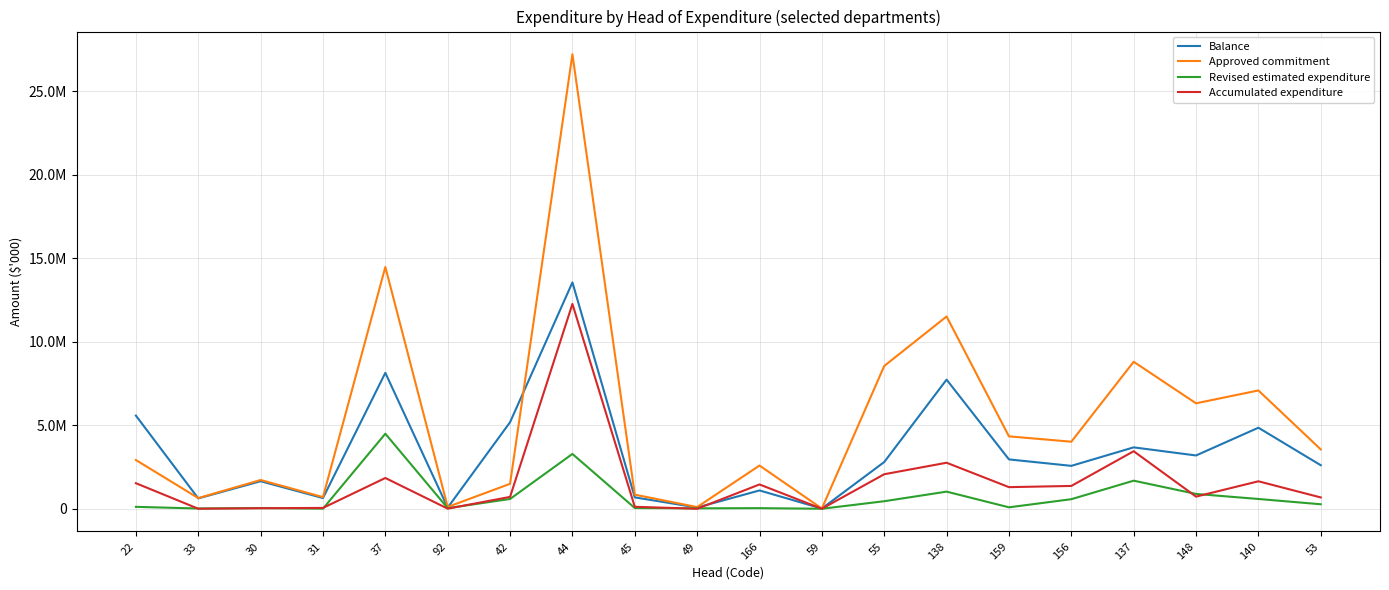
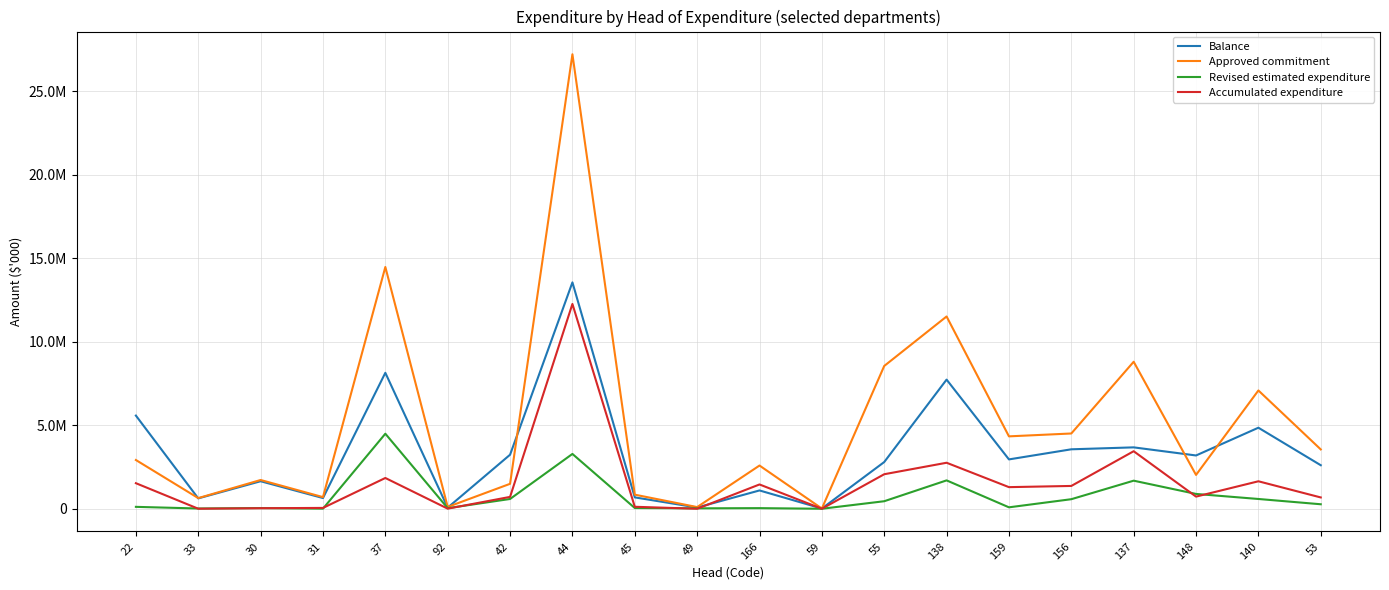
  {
    "Balance": {
      "22": 5600000,
      "37": 8100000,
-     "42": 5200000,
+     "42": 3200000,
      "44": 13600000,
      "45": 700000,
      "166": 1100000,
      "55": 2800000,
      "138": 7700000,
      "159": 3000000,
-     "156": 2600000,
+     "156": 3600000,
      "137": 3700000,
      "148": 3200000,
      "140": 4900000,
      "53": 2600000
    },
    "Approved commitment": {
      "22": 2900000,
      "37": 14500000,
      "42": 1500000,
      "44": 27200000,
      "45": 800000,
      "166": 2600000,
      "55": 8500000,
      "138": 11500000,
      "159": 4300000,
-     "156": 4000000,
+     "156": 4500000,
      "137": 8800000,
-     "148": 6300000,
+     "148": 2000000,
      "140": 7100000,
      "53": 3600000
    },
    "Revised estimated expenditure": {
      "22": 100000,
      "37": 4500000,
      "44": 3300000,
      "166": 0,
      "55": 500000,
-     "138": 1000000,
+     "138": 1700000,
      "159": 100000,
      "156": 600000,
      "137": 1700000,
      "148": 900000,
      "140": 600000,
      "53": 300000
    },
    "Accumulated expenditure": {
      "22": 1500000,
      "37": 1800000,
      "44": 12300000,
      "166": 1500000,
      "55": 2100000,
      "138": 2800000,
      "159": 1300000,
      "156": 1400000,
      "137": 3400000,
      "148": 700000,
      "140": 1600000,
      "53": 700000
    }
  }
